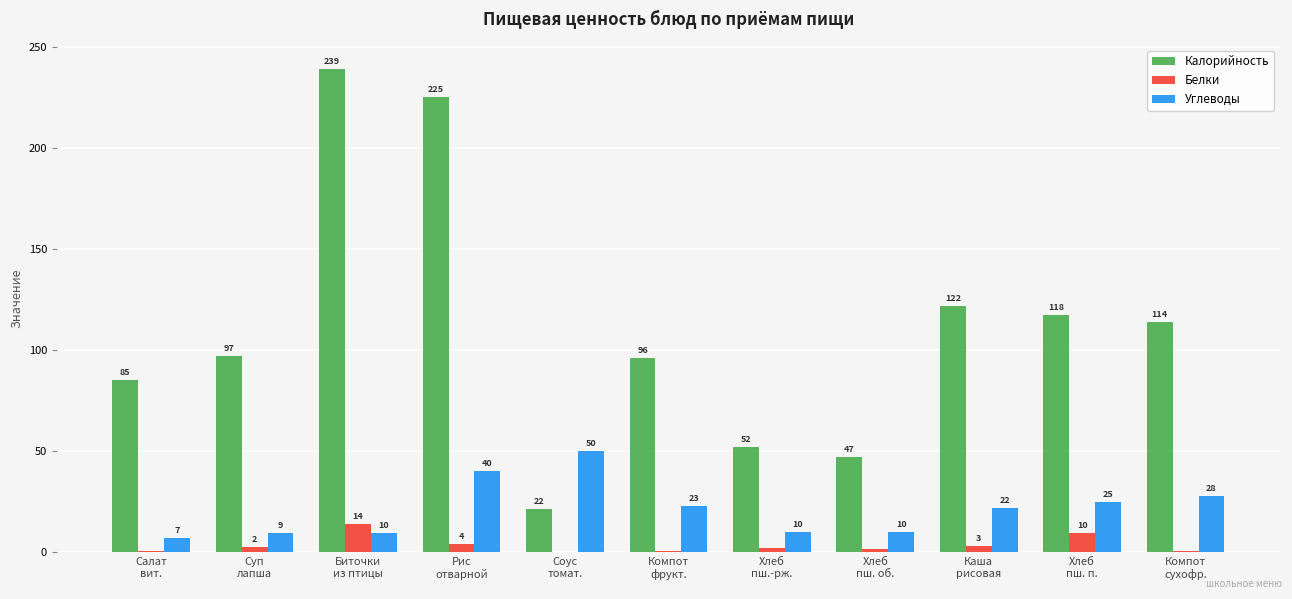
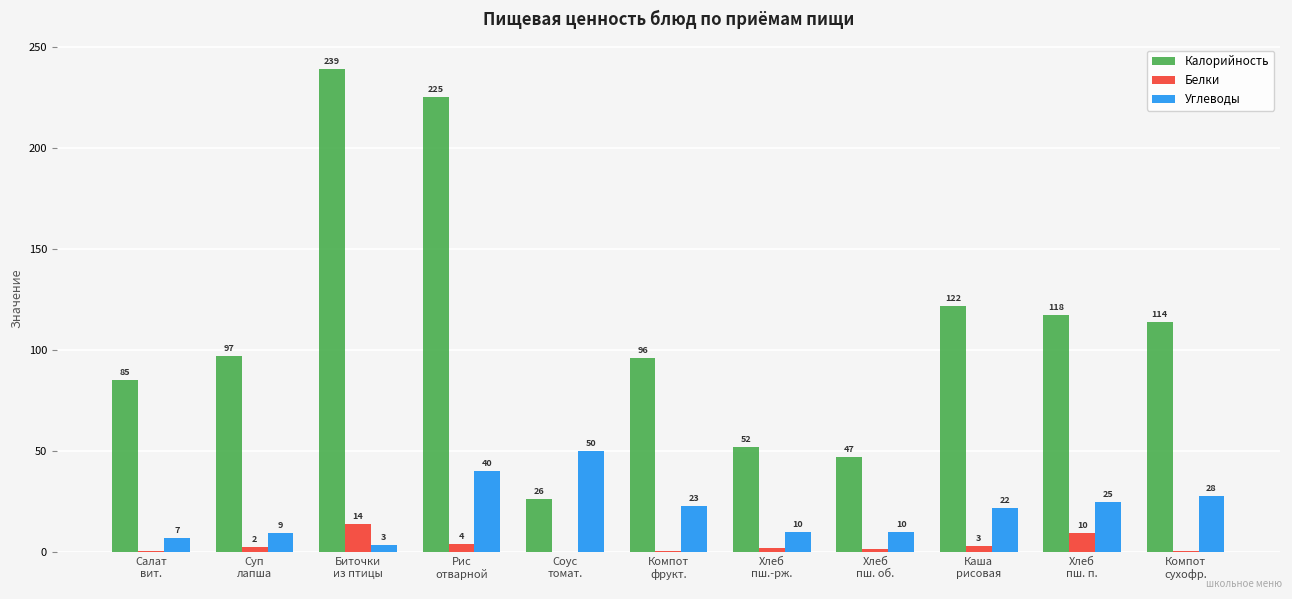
  {
    "Калорийность": {
      "Салат вит.": 85,
      "Суп лапша": 97,
      "Биточки из птицы": 239,
      "Рис отварной": 225,
-     "Соус томат.": 22,
+     "Соус томат.": 26,
      "Компот фрукт.": 96,
      "Хлеб пш.-рж.": 52,
      "Хлеб пш. об.": 47,
      "Каша рисовая": 122,
      "Хлеб пш. п.": 118,
      "Компот сухофр.": 114
    },
    "Белки": {
      "Суп лапша": 2,
      "Биточки из птицы": 14,
      "Рис отварной": 4,
      "Каша рисовая": 3,
      "Хлеб пш. п.": 10
    },
    "Углеводы": {
      "Салат вит.": 7,
      "Суп лапша": 9,
-     "Биточки из птицы": 10,
+     "Биточки из птицы": 3,
      "Рис отварной": 40,
      "Соус томат.": 50,
      "Компот фрукт.": 23,
      "Хлеб пш.-рж.": 10,
      "Хлеб пш. об.": 10,
      "Каша рисовая": 22,
      "Хлеб пш. п.": 25,
      "Компот сухофр.": 28
    }
  }
